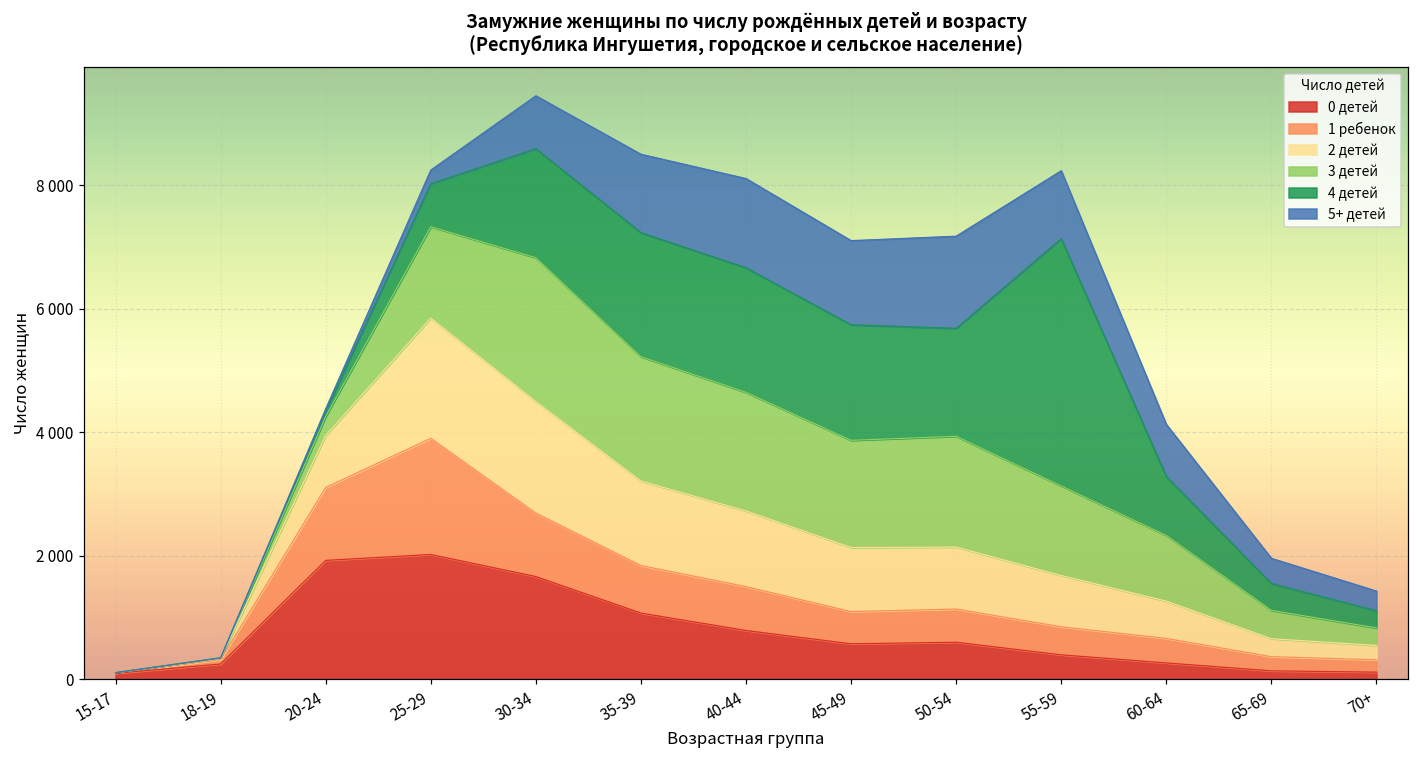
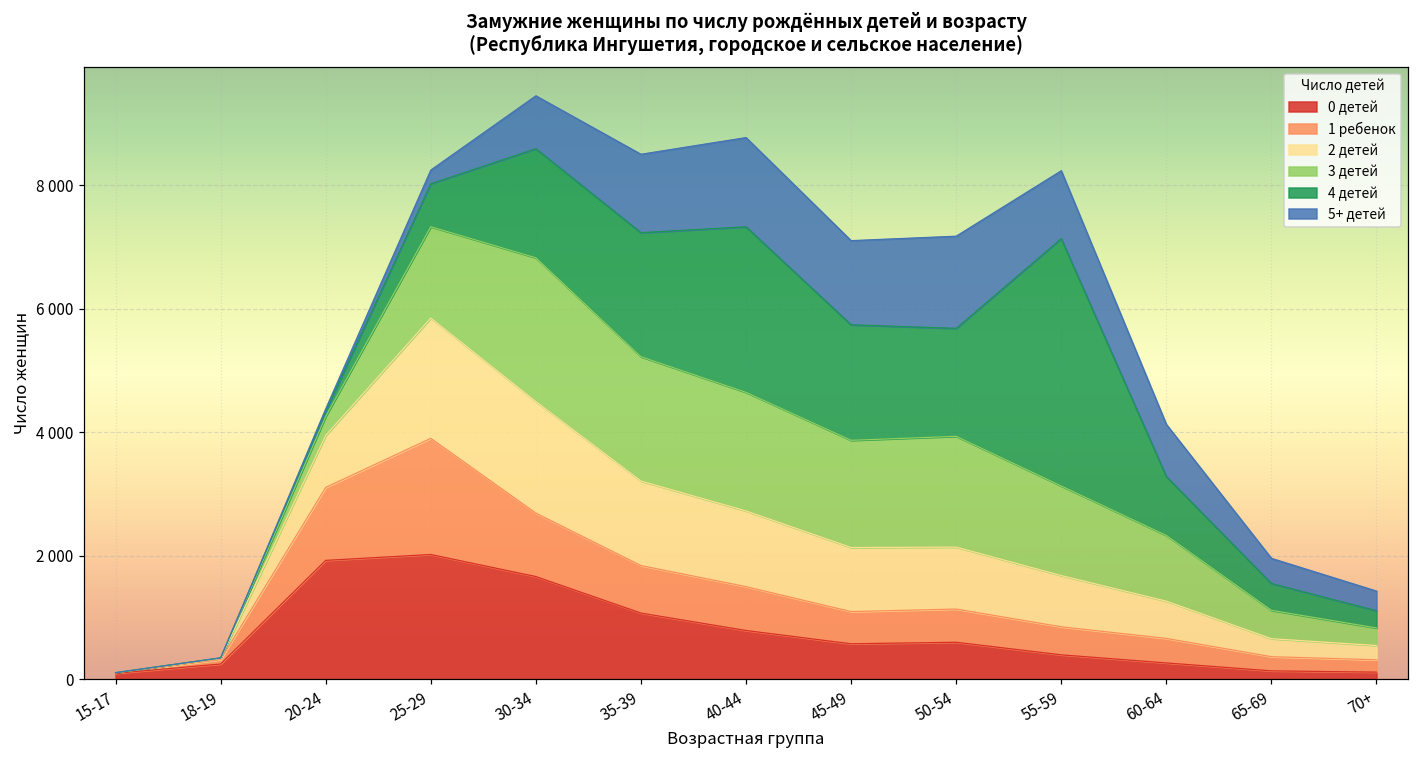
  {
    "0 детей": {
      "18-19": 300,
      "20-24": 1900,
      "25-29": 2000,
      "30-34": 1700,
      "35-39": 1100,
      "40-44": 800,
      "45-49": 600,
      "50-54": 600,
      "55-59": 400,
      "60-64": 300,
      "65-69": 100,
      "70+": 100
    },
    "1 ребенок": {
      "20-24": 1200,
      "25-29": 1900,
      "30-34": 1000,
      "35-39": 800,
      "40-44": 700,
      "45-49": 500,
      "50-54": 500,
      "55-59": 500,
      "60-64": 400,
      "65-69": 200,
      "70+": 200
    },
    "2 детей": {
      "20-24": 800,
      "25-29": 1900,
      "30-34": 1800,
      "35-39": 1400,
      "40-44": 1200,
      "45-49": 1000,
      "50-54": 1000,
      "55-59": 800,
      "60-64": 600,
      "65-69": 300,
      "70+": 200
    },
    "3 детей": {
      "20-24": 300,
      "25-29": 1500,
      "30-34": 2300,
      "35-39": 2000,
      "40-44": 1900,
      "45-49": 1700,
      "50-54": 1800,
      "55-59": 1500,
      "60-64": 1100,
      "65-69": 500,
      "70+": 300
    },
    "4 детей": {
      "25-29": 700,
      "30-34": 1800,
      "35-39": 2000,
-     "40-44": 2000,
+     "40-44": 2700,
      "45-49": 1900,
      "50-54": 1700,
      "55-59": 4000,
      "60-64": 1000,
      "65-69": 400,
      "70+": 300
    },
    "5+ детей": {
      "25-29": 200,
      "30-34": 900,
      "35-39": 1300,
      "40-44": 1400,
      "45-49": 1400,
      "50-54": 1500,
      "55-59": 1100,
      "60-64": 800,
      "65-69": 400,
      "70+": 300
    }
  }
